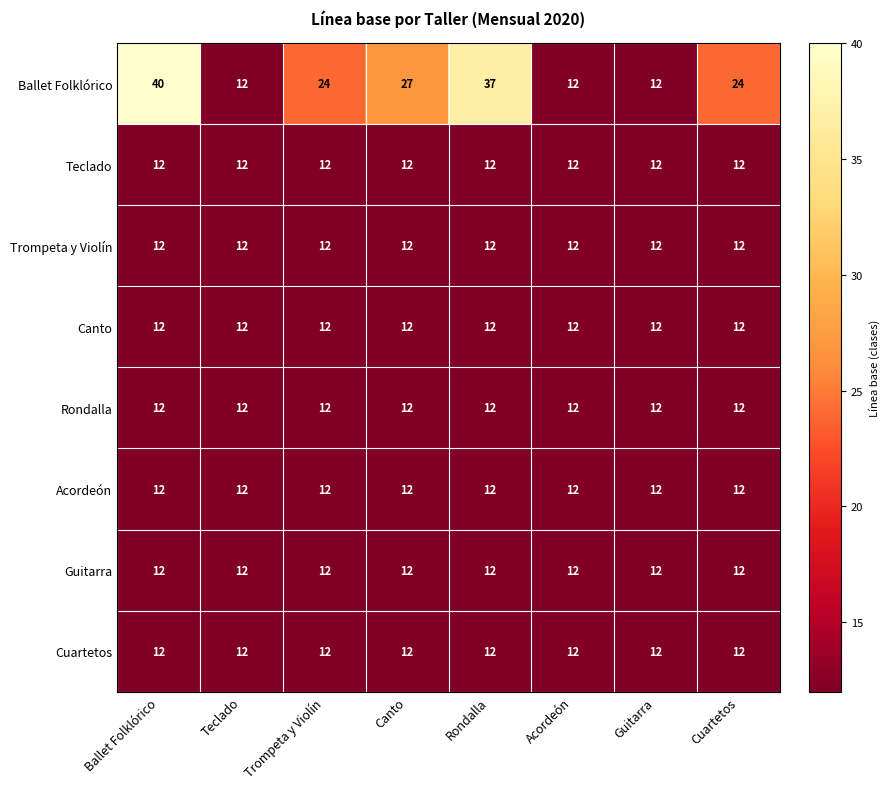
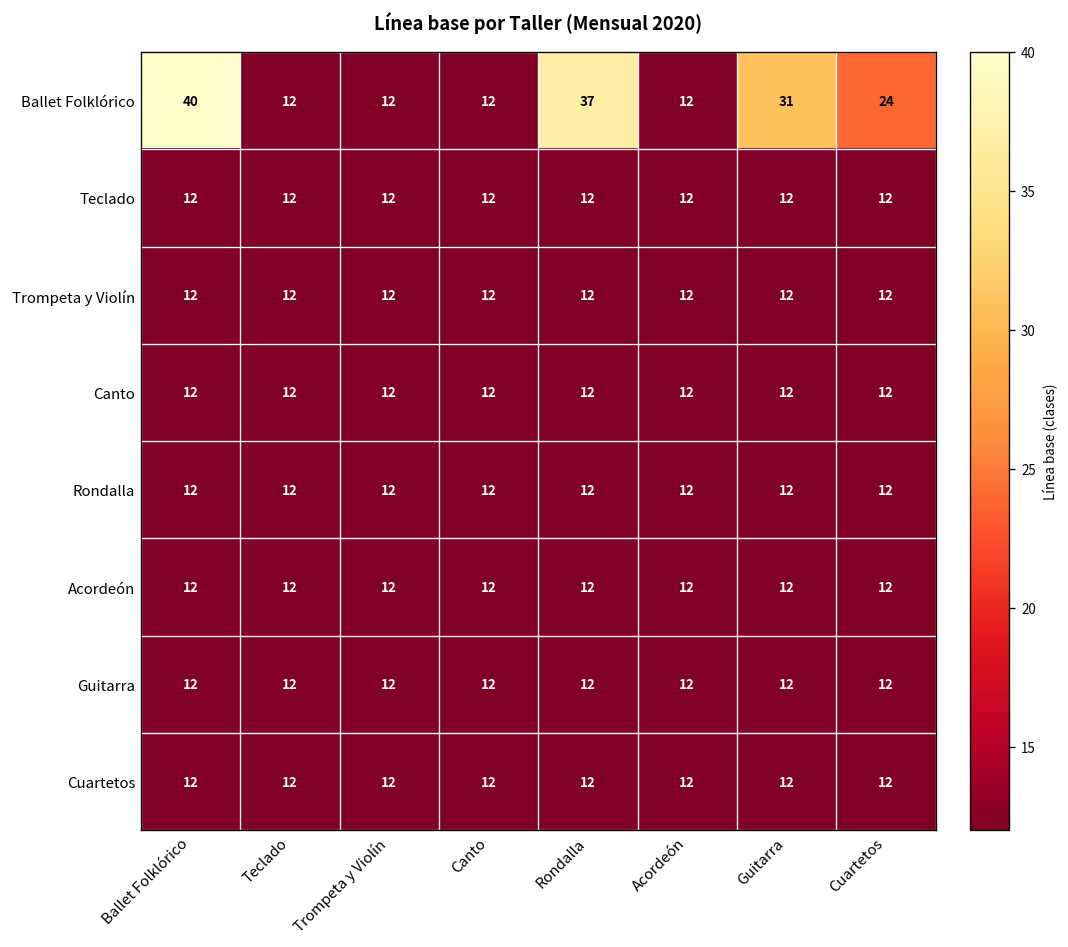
  {
    "Ballet Folklórico": {
      "Ballet Folklórico": 40,
      "Teclado": 12,
-     "Trompeta y Violín": 24,
-     "Canto": 27,
+     "Trompeta y Violín": 12,
+     "Canto": 12,
      "Rondalla": 37,
      "Acordeón": 12,
-     "Guitarra": 12,
+     "Guitarra": 31,
      "Cuartetos": 24
    },
    "Teclado": {
      "Ballet Folklórico": 12,
      "Teclado": 12,
      "Trompeta y Violín": 12,
      "Canto": 12,
      "Rondalla": 12,
      "Acordeón": 12,
      "Guitarra": 12,
      "Cuartetos": 12
    },
    "Trompeta y Violín": {
      "Ballet Folklórico": 12,
      "Teclado": 12,
      "Trompeta y Violín": 12,
      "Canto": 12,
      "Rondalla": 12,
      "Acordeón": 12,
      "Guitarra": 12,
      "Cuartetos": 12
    },
    "Canto": {
      "Ballet Folklórico": 12,
      "Teclado": 12,
      "Trompeta y Violín": 12,
      "Canto": 12,
      "Rondalla": 12,
      "Acordeón": 12,
      "Guitarra": 12,
      "Cuartetos": 12
    },
    "Rondalla": {
      "Ballet Folklórico": 12,
      "Teclado": 12,
      "Trompeta y Violín": 12,
      "Canto": 12,
      "Rondalla": 12,
      "Acordeón": 12,
      "Guitarra": 12,
      "Cuartetos": 12
    },
    "Acordeón": {
      "Ballet Folklórico": 12,
      "Teclado": 12,
      "Trompeta y Violín": 12,
      "Canto": 12,
      "Rondalla": 12,
      "Acordeón": 12,
      "Guitarra": 12,
      "Cuartetos": 12
    },
    "Guitarra": {
      "Ballet Folklórico": 12,
      "Teclado": 12,
      "Trompeta y Violín": 12,
      "Canto": 12,
      "Rondalla": 12,
      "Acordeón": 12,
      "Guitarra": 12,
      "Cuartetos": 12
    },
    "Cuartetos": {
      "Ballet Folklórico": 12,
      "Teclado": 12,
      "Trompeta y Violín": 12,
      "Canto": 12,
      "Rondalla": 12,
      "Acordeón": 12,
      "Guitarra": 12,
      "Cuartetos": 12
    }
  }
